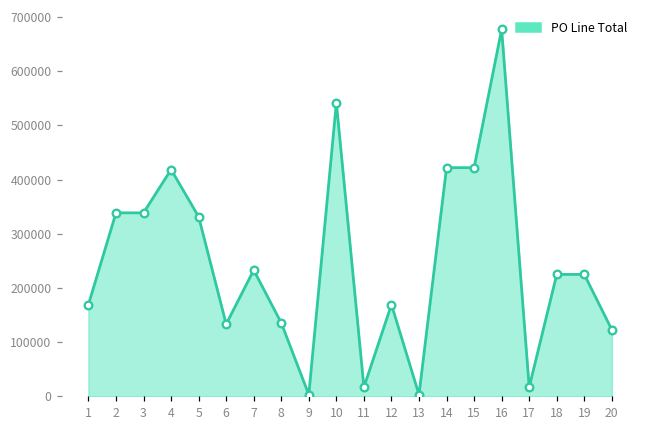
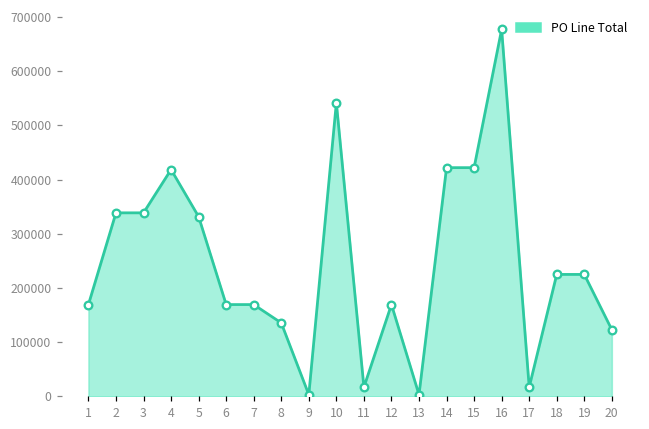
  {
    "1": 170000,
    "2": 340000,
    "3": 340000,
    "4": 420000,
    "5": 330000,
-   "6": 130000,
-   "7": 230000,
+   "6": 170000,
+   "7": 170000,
    "8": 140000,
    "9": 0,
    "10": 540000,
    "11": 20000,
    "12": 170000,
    "13": 0,
    "14": 420000,
    "15": 420000,
    "16": 680000,
    "17": 20000,
    "18": 230000,
    "19": 230000,
    "20": 120000
  }
